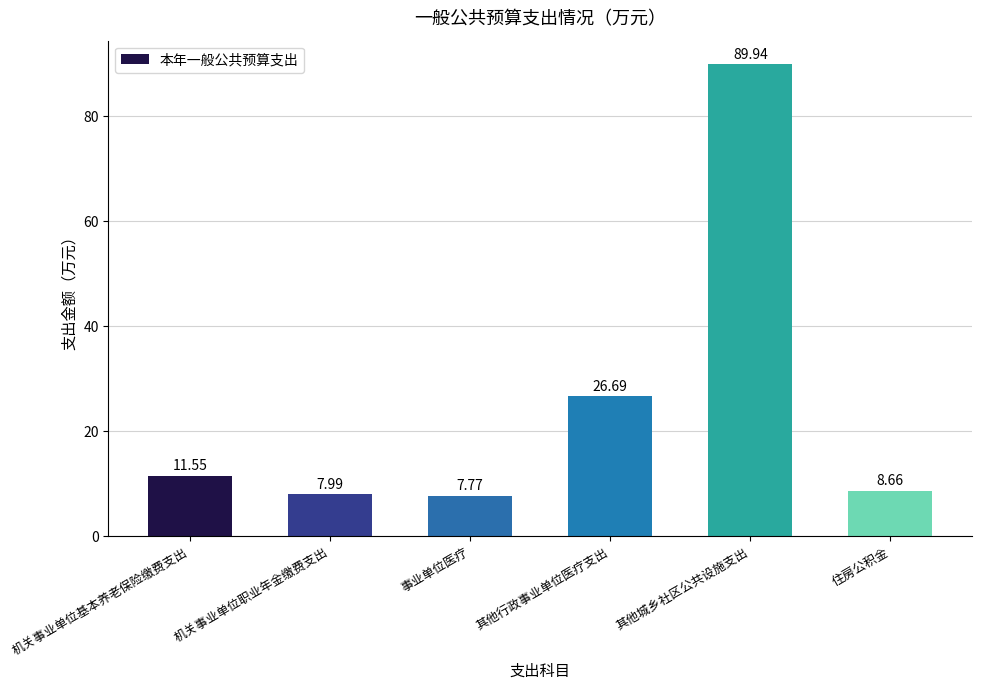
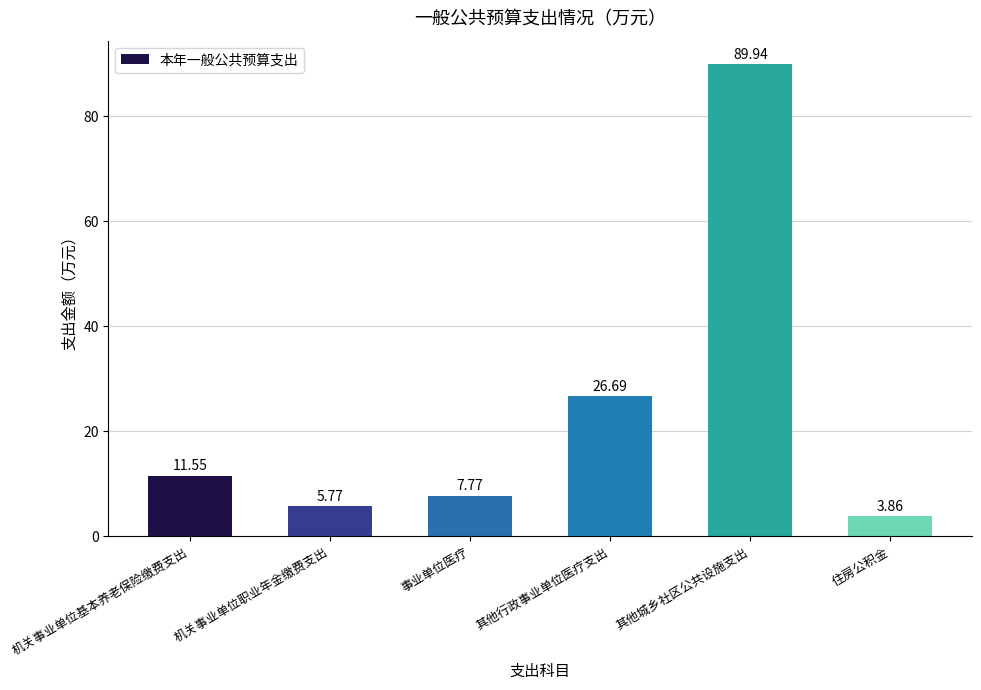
  {
    "机关事业单位基本养老保险缴费支出": 11.55,
-   "机关事业单位职业年金缴费支出": 7.99,
+   "机关事业单位职业年金缴费支出": 5.77,
    "事业单位医疗": 7.77,
    "其他行政事业单位医疗支出": 26.69,
    "其他城乡社区公共设施支出": 89.94,
-   "住房公积金": 8.66
+   "住房公积金": 3.86
  }
